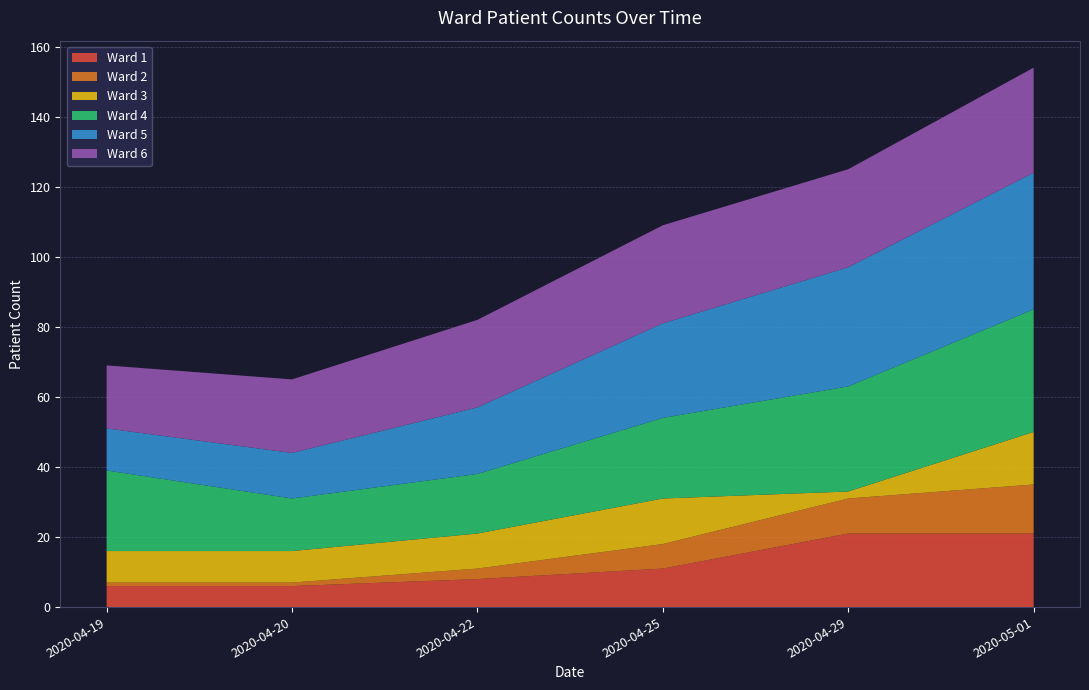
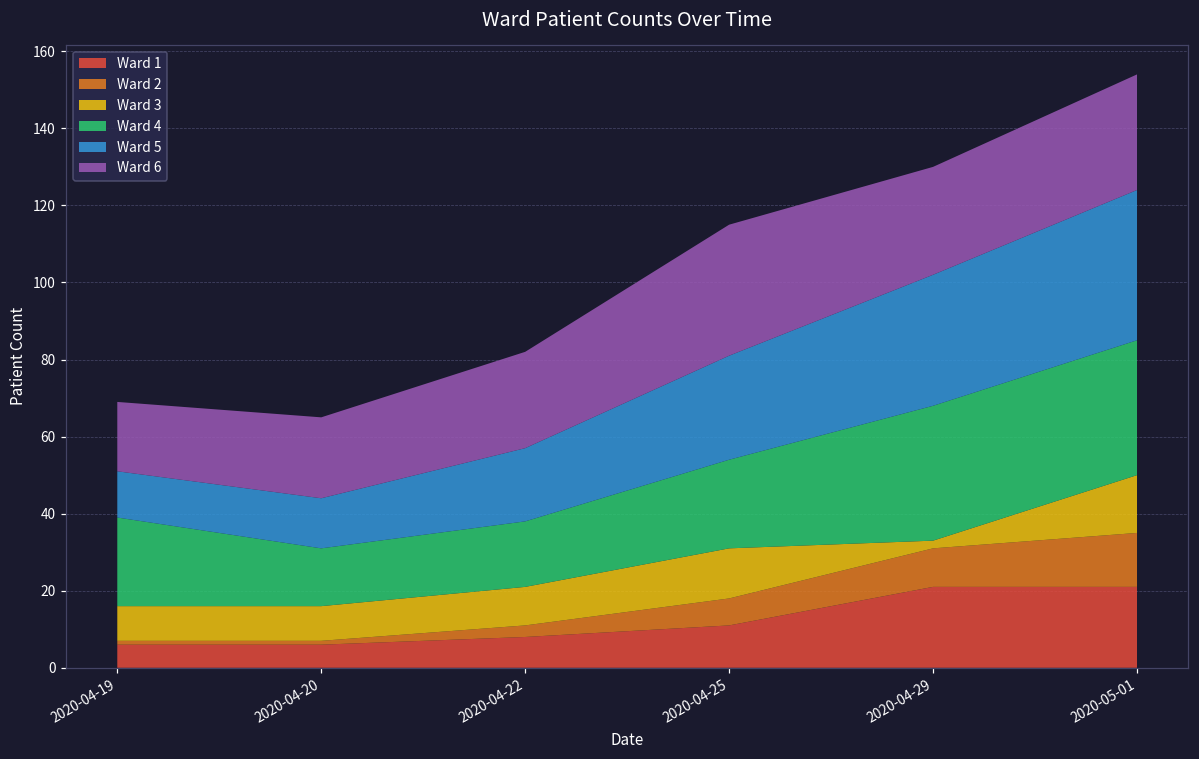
  {
    "Ward 3": {
      "2020-04-19": 9,
      "2020-04-20": 9,
      "2020-04-22": 10,
      "2020-04-25": 13,
      "2020-04-29": 2,
      "2020-05-01": 15
    },
    "Ward 4": {
      "2020-04-19": 23,
      "2020-04-20": 15,
      "2020-04-22": 17,
      "2020-04-25": 23,
-     "2020-04-29": 30,
+     "2020-04-29": 35,
      "2020-05-01": 35
    },
    "Ward 5": {
      "2020-04-19": 12,
      "2020-04-20": 13,
      "2020-04-22": 19,
      "2020-04-25": 27,
      "2020-04-29": 34,
      "2020-05-01": 39
    },
    "Ward 6": {
      "2020-04-19": 18,
      "2020-04-20": 21,
      "2020-04-22": 25,
-     "2020-04-25": 28,
+     "2020-04-25": 34,
      "2020-04-29": 28,
      "2020-05-01": 30
    }
  }
